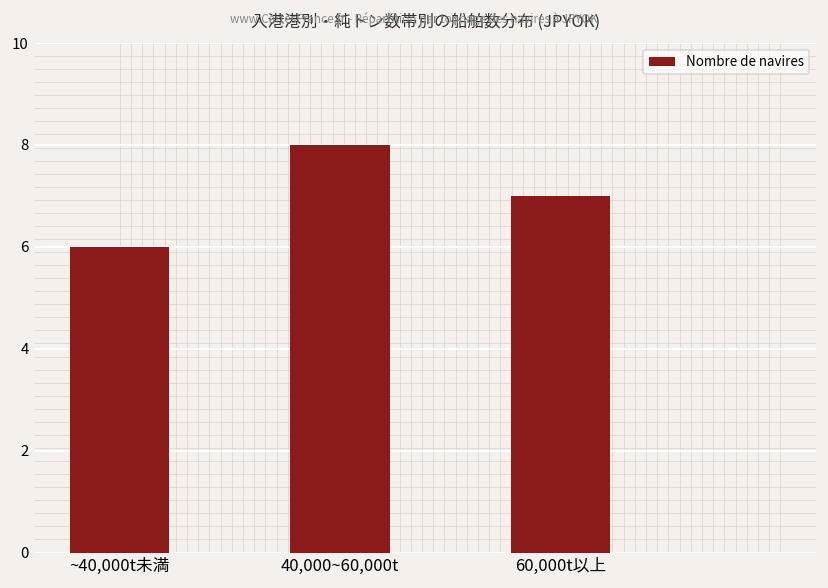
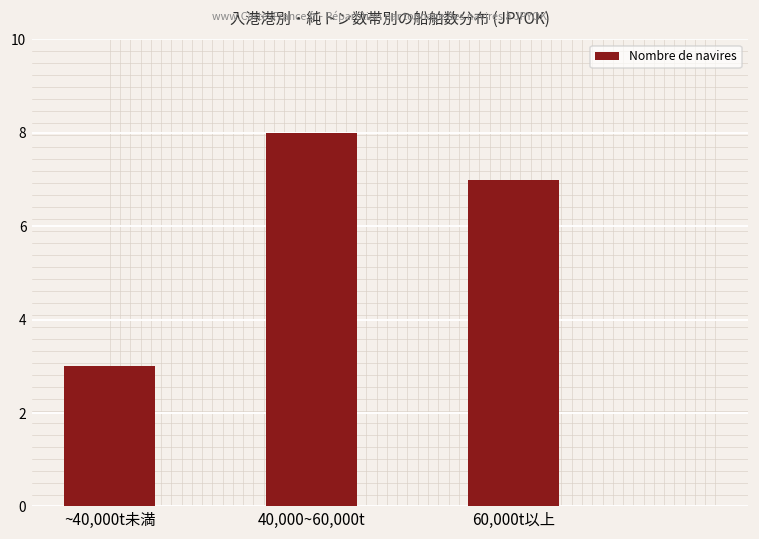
  {
-   "~40,000t未満": 6,
+   "~40,000t未満": 3,
    "40,000~60,000t": 8,
    "60,000t以上": 7
  }
